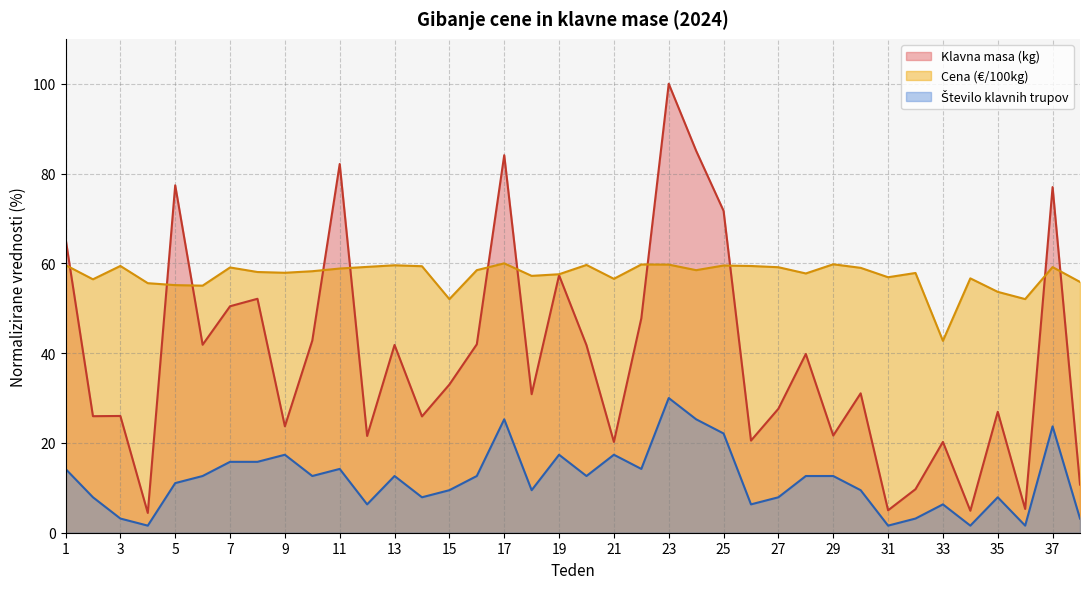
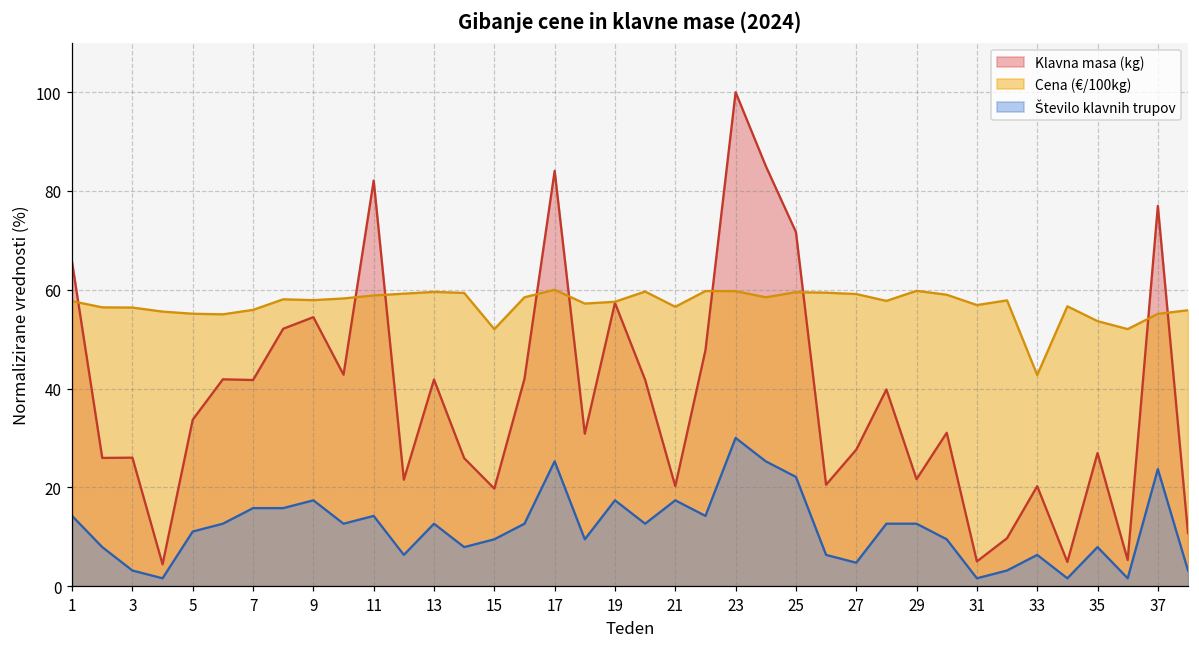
  {
    "Klavna masa (kg)": {
      "1": 66,
      "3": 26,
-     "5": 77,
-     "7": 50,
-     "9": 24,
+     "5": 34,
+     "7": 42,
+     "9": 54,
      "11": 82,
      "13": 42,
-     "15": 33,
+     "15": 20,
      "17": 84,
      "21": 20,
      "23": 100,
      "25": 72,
      "27": 28,
      "29": 22,
      "31": 5,
      "33": 20,
      "35": 27,
      "37": 77
    },
    "Cena (€/100kg)": {
-     "1": 60,
-     "3": 59,
+     "1": 58,
+     "3": 56,
      "5": 55,
-     "7": 59,
+     "7": 56,
      "9": 58,
      "11": 59,
      "13": 60,
      "15": 52,
      "17": 60,
      "21": 57,
      "23": 60,
      "25": 60,
      "27": 59,
      "29": 60,
      "31": 57,
      "33": 43,
      "35": 54,
-     "37": 59
+     "37": 55
    },
    "Število klavnih trupov": {
      "1": 14,
      "3": 3,
      "5": 11,
      "7": 16,
      "9": 17,
      "11": 14,
      "13": 13,
      "15": 9,
      "17": 25,
      "19": 17,
      "21": 17,
      "23": 30,
      "25": 22,
-     "27": 8,
+     "27": 5,
      "29": 13,
      "31": 2,
      "33": 6,
      "35": 8,
      "37": 24
    }
  }
